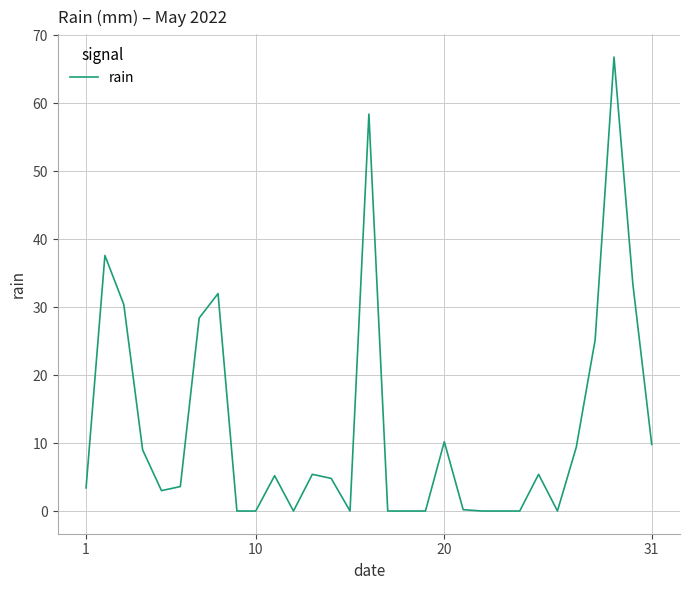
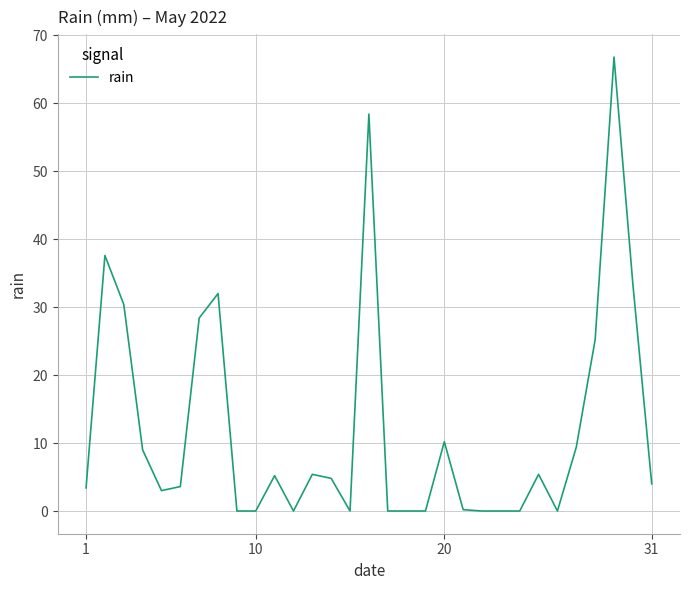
  {
    "1": 3,
    "10": 0,
    "20": 10,
-   "31": 10
+   "31": 4
  }
